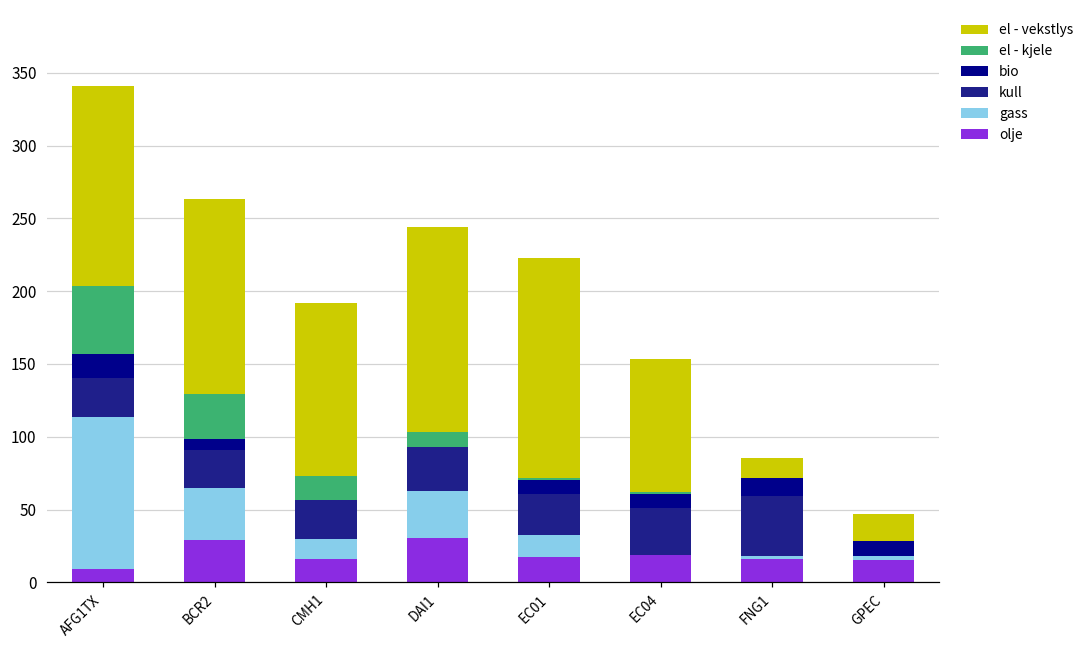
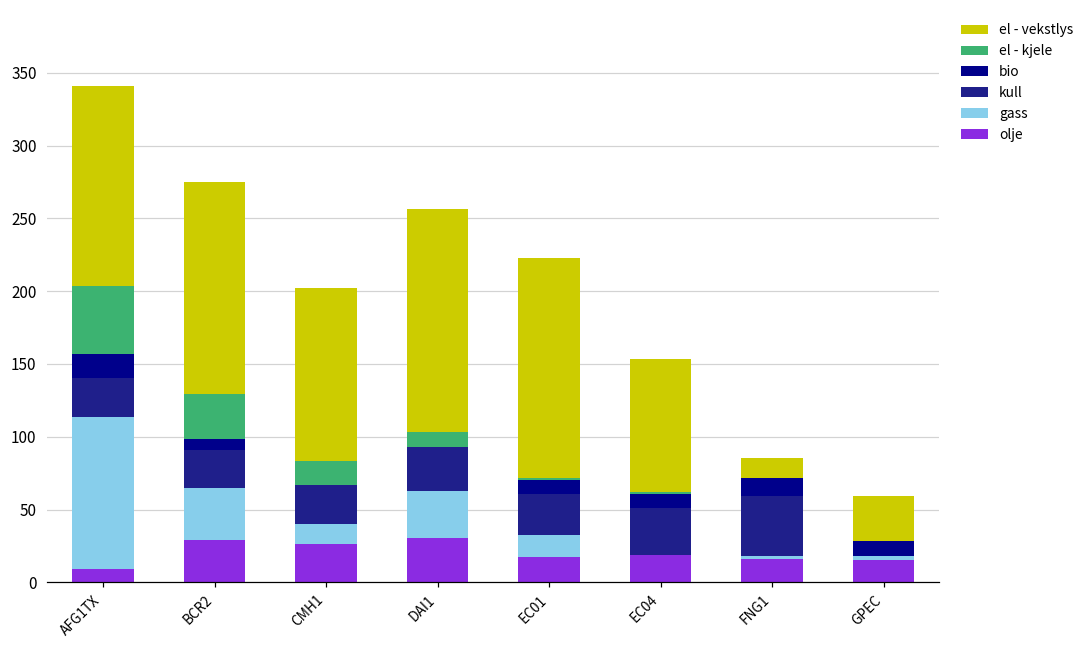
  {
    "olje": {
      "AFG1TX": 9,
      "BCR2": 29,
-     "CMH1": 16,
+     "CMH1": 26,
      "DAI1": 30,
      "EC01": 17,
      "EC04": 19,
      "FNG1": 16,
      "GPEC": 16
    },
    "gass": {
      "AFG1TX": 105,
      "BCR2": 35,
      "CMH1": 14,
      "DAI1": 33,
      "EC01": 15,
      "EC04": 0,
      "FNG1": 2,
      "GPEC": 3
    },
    "el - kjele": {
      "AFG1TX": 47,
      "BCR2": 30,
      "CMH1": 16,
      "DAI1": 10,
      "FNG1": 0,
      "GPEC": 0
    },
    "el - vekstlys": {
      "AFG1TX": 138,
-     "BCR2": 134,
+     "BCR2": 146,
      "CMH1": 119,
-     "DAI1": 141,
+     "DAI1": 153,
      "EC01": 151,
      "EC04": 91,
      "FNG1": 14,
-     "GPEC": 18
+     "GPEC": 31
    }
  }
